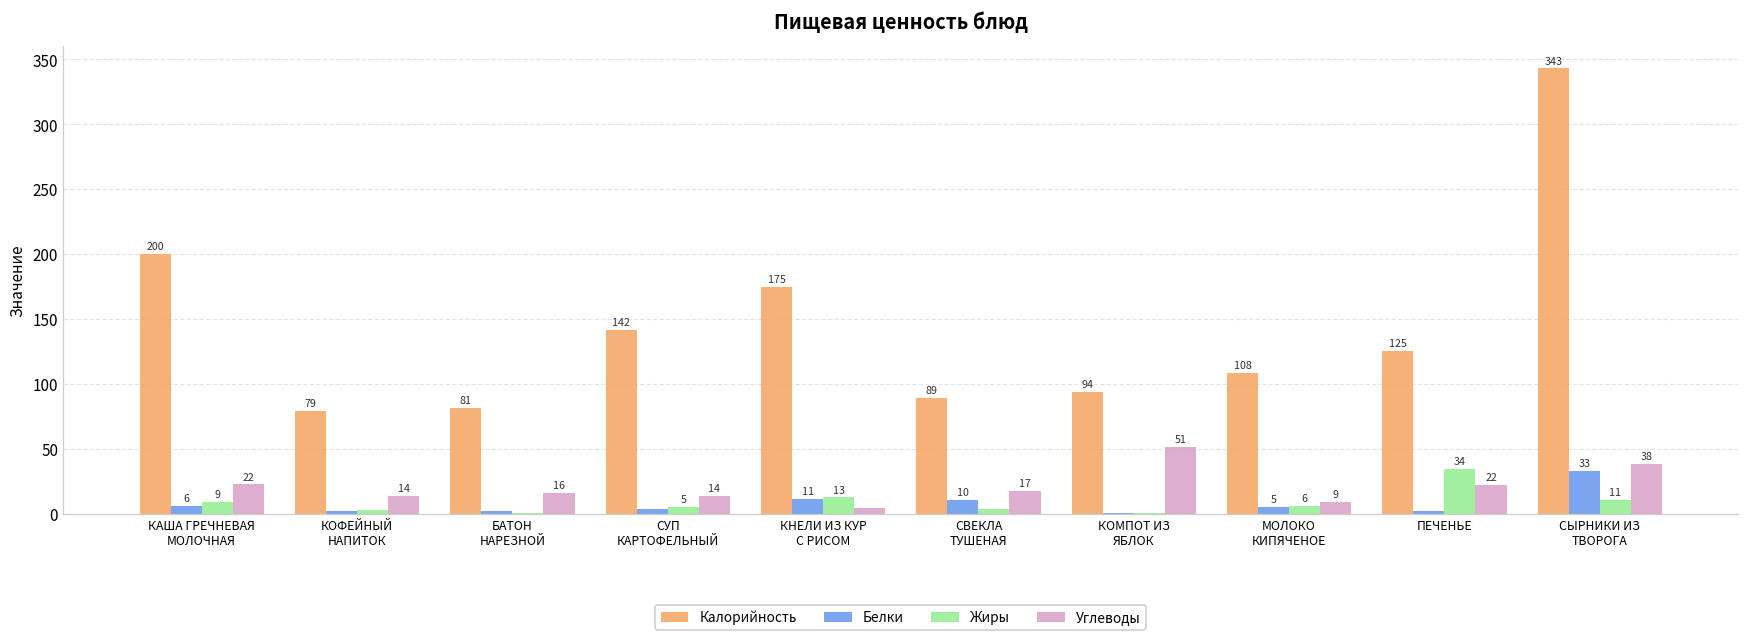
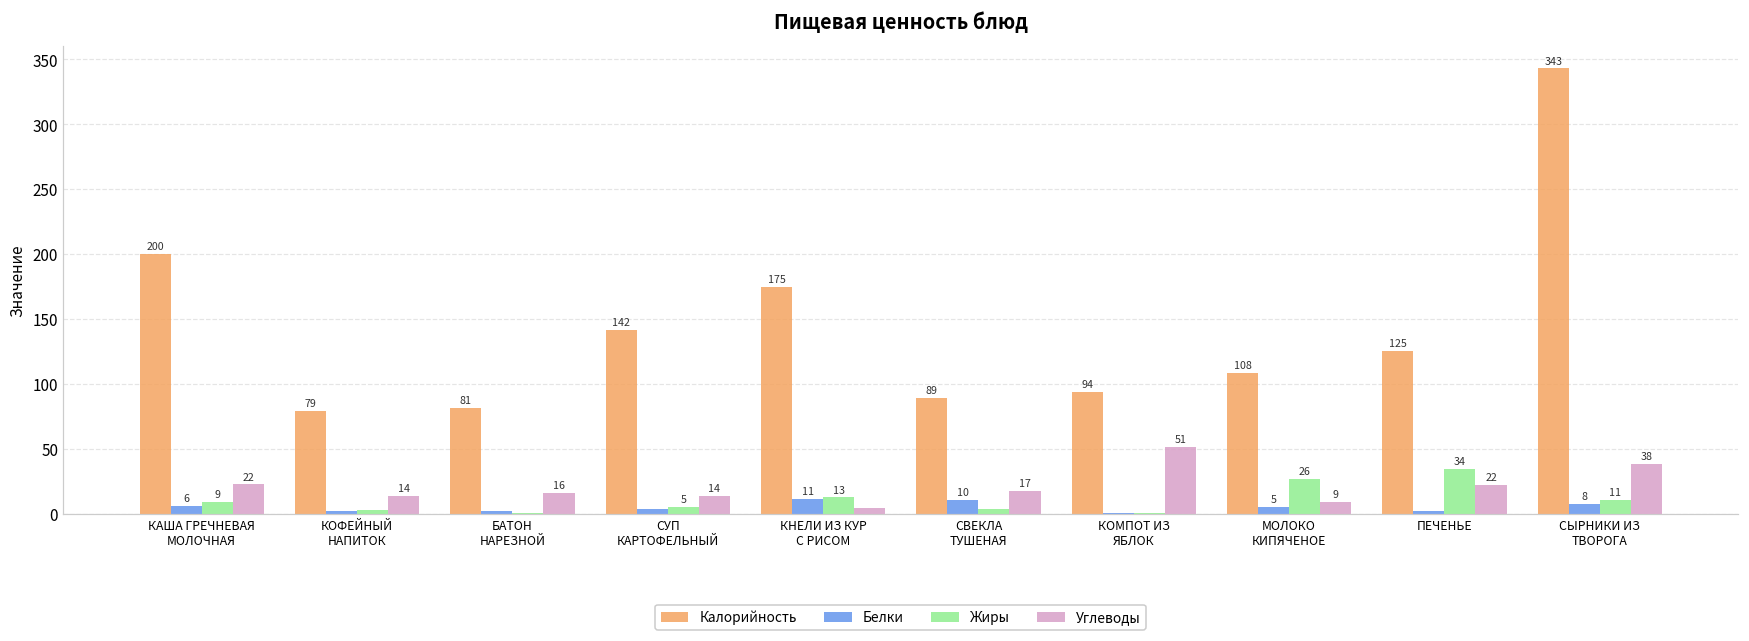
  {
    "Калорийность": {
      "КАША ГРЕЧНЕВАЯ МОЛОЧНАЯ": 200,
      "КОФЕЙНЫЙ НАПИТОК": 79,
      "БАТОН НАРЕЗНОЙ": 81,
      "СУП КАРТОФЕЛЬНЫЙ": 142,
      "КНЕЛИ ИЗ КУР С РИСОМ": 175,
      "СВЕКЛА ТУШЕНАЯ": 89,
      "КОМПОТ ИЗ ЯБЛОК": 94,
      "МОЛОКО КИПЯЧЕНОЕ": 108,
      "ПЕЧЕНЬЕ": 125,
      "СЫРНИКИ ИЗ ТВОРОГА": 343
    },
    "Белки": {
      "КАША ГРЕЧНЕВАЯ МОЛОЧНАЯ": 6,
      "КНЕЛИ ИЗ КУР С РИСОМ": 11,
      "СВЕКЛА ТУШЕНАЯ": 10,
      "МОЛОКО КИПЯЧЕНОЕ": 5,
-     "СЫРНИКИ ИЗ ТВОРОГА": 33
+     "СЫРНИКИ ИЗ ТВОРОГА": 8
    },
    "Жиры": {
      "КАША ГРЕЧНЕВАЯ МОЛОЧНАЯ": 9,
      "СУП КАРТОФЕЛЬНЫЙ": 5,
      "КНЕЛИ ИЗ КУР С РИСОМ": 13,
-     "МОЛОКО КИПЯЧЕНОЕ": 6,
+     "МОЛОКО КИПЯЧЕНОЕ": 26,
      "ПЕЧЕНЬЕ": 34,
      "СЫРНИКИ ИЗ ТВОРОГА": 11
    },
    "Углеводы": {
      "КАША ГРЕЧНЕВАЯ МОЛОЧНАЯ": 22,
      "КОФЕЙНЫЙ НАПИТОК": 14,
      "БАТОН НАРЕЗНОЙ": 16,
      "СУП КАРТОФЕЛЬНЫЙ": 14,
      "СВЕКЛА ТУШЕНАЯ": 17,
      "КОМПОТ ИЗ ЯБЛОК": 51,
      "МОЛОКО КИПЯЧЕНОЕ": 9,
      "ПЕЧЕНЬЕ": 22,
      "СЫРНИКИ ИЗ ТВОРОГА": 38
    }
  }
